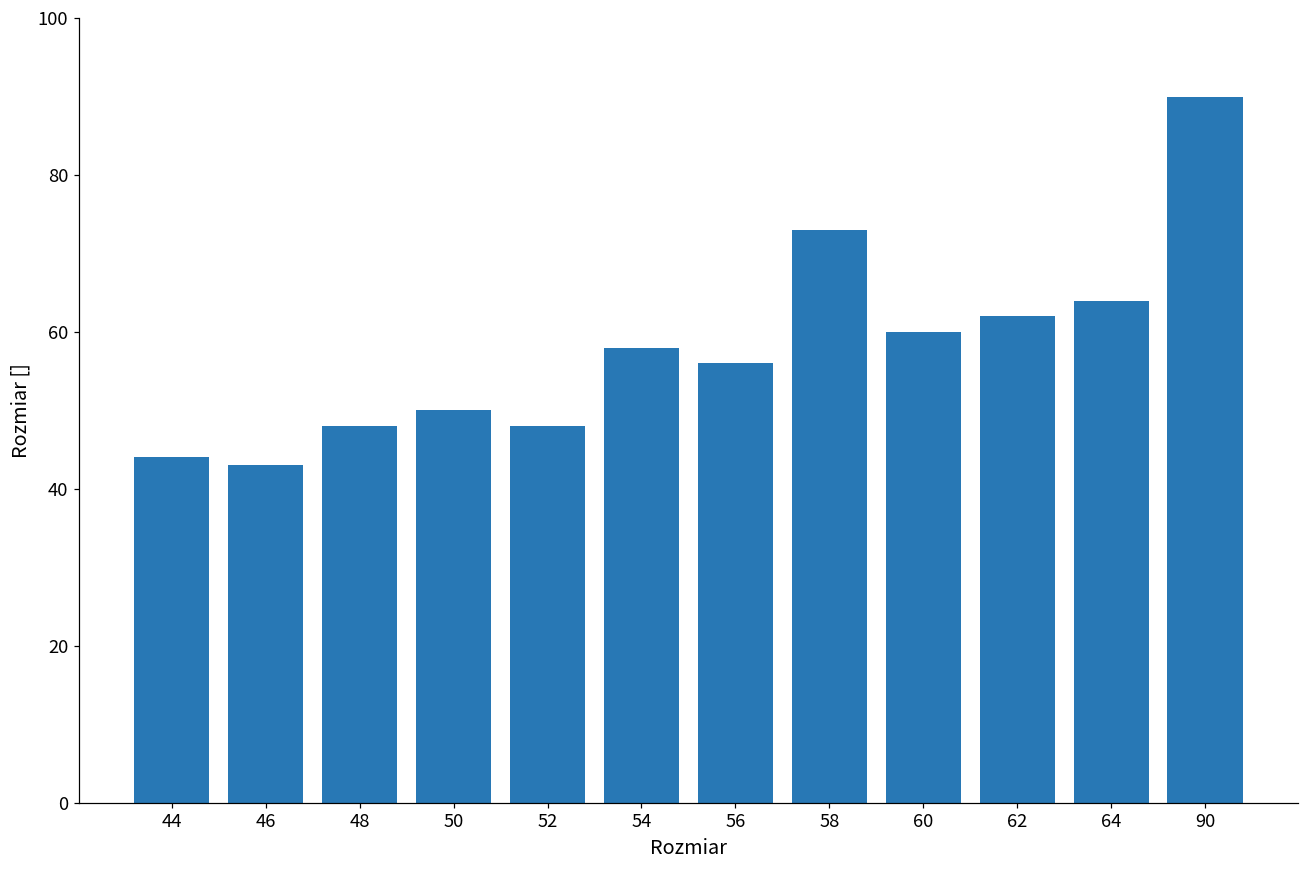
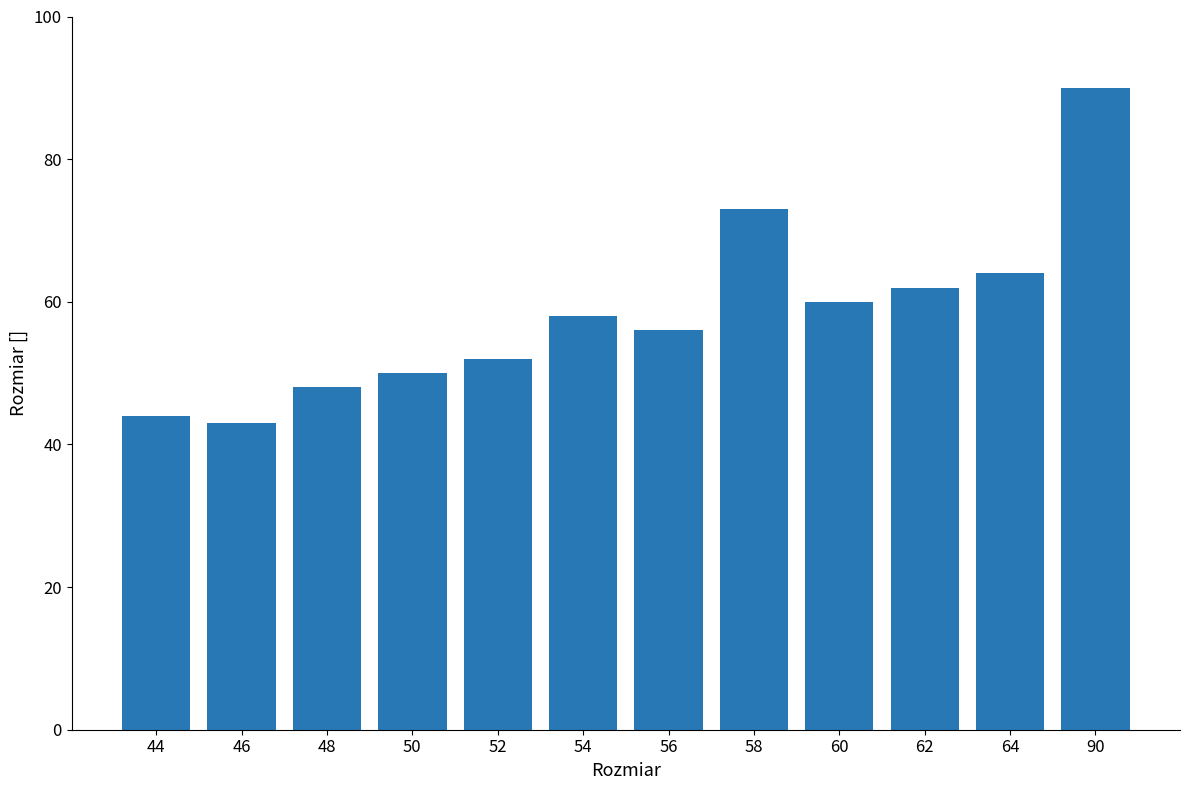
  {
    "44": 44,
    "46": 43,
    "48": 48,
    "50": 50,
-   "52": 48,
+   "52": 52,
    "54": 58,
    "56": 56,
    "58": 73,
    "60": 60,
    "62": 62,
    "64": 64,
    "90": 90
  }
